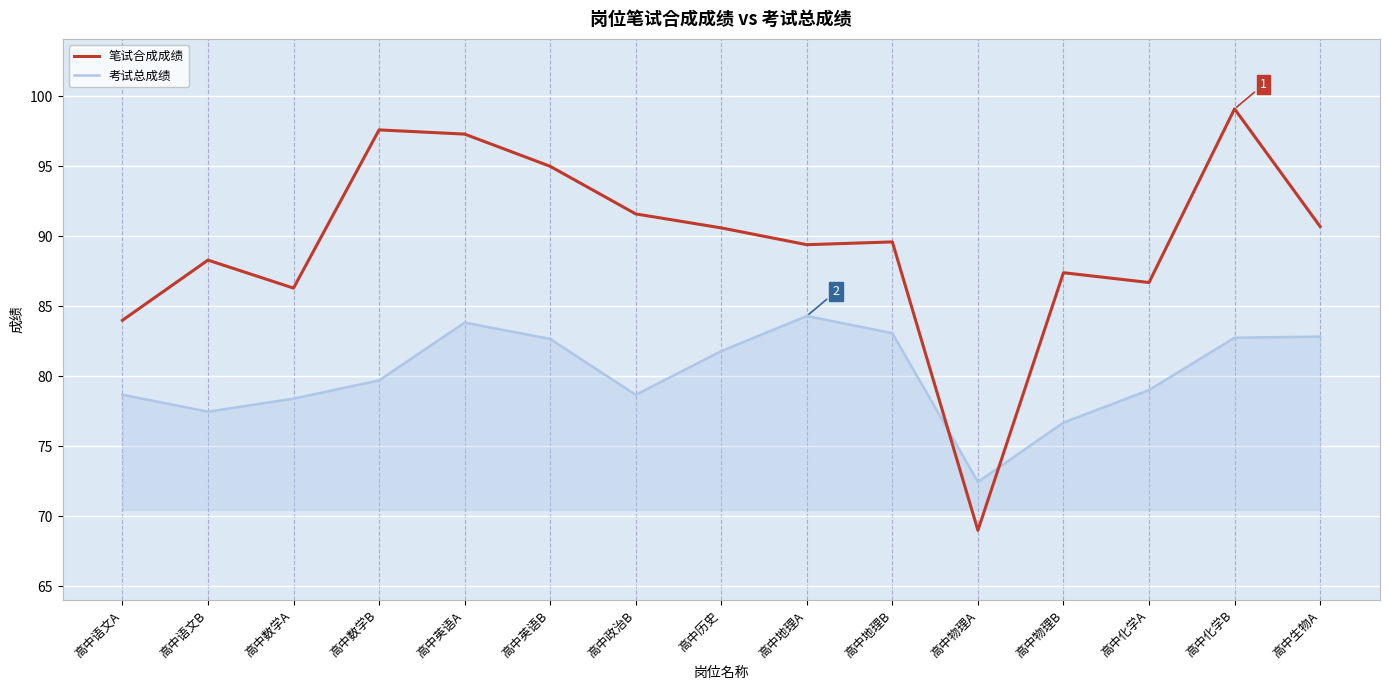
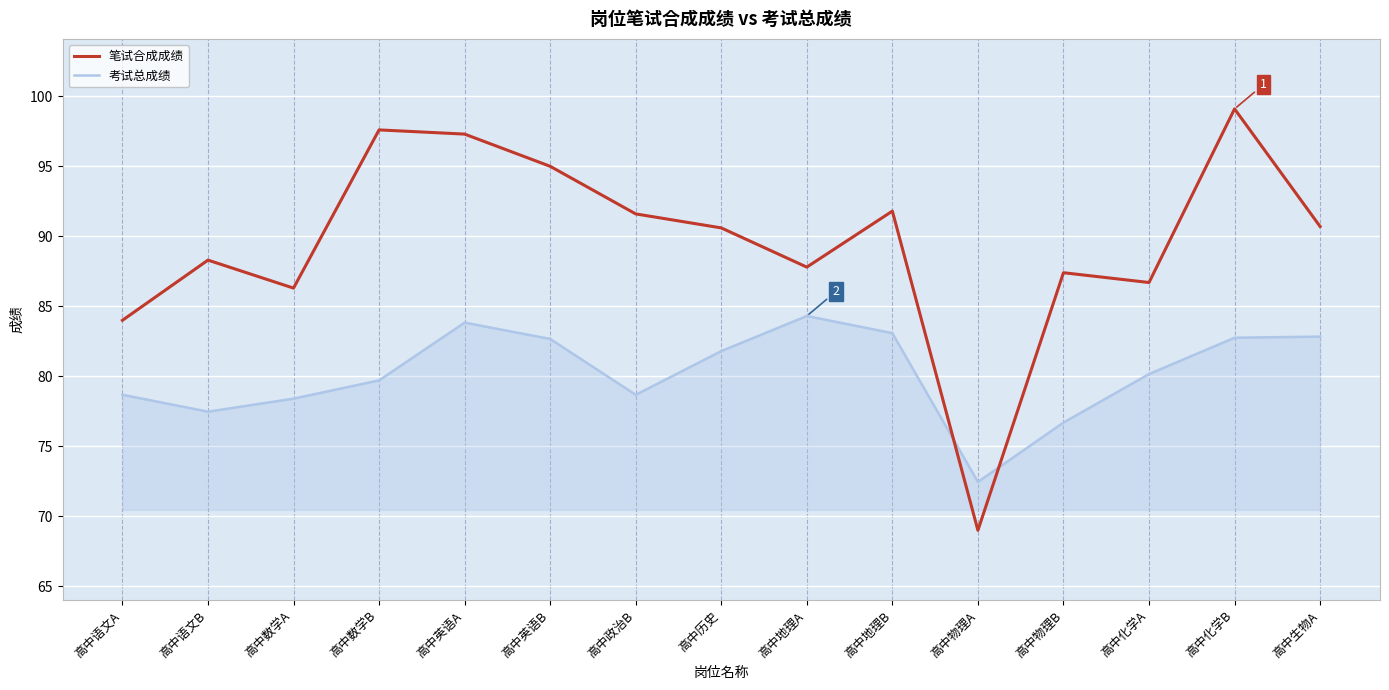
  {
    "笔试合成成绩": {
      "高中语文A": 84.0,
      "高中语文B": 88.3,
      "高中数学A": 86.3,
      "高中数学B": 97.6,
      "高中英语A": 97.3,
      "高中英语B": 95.0,
      "高中政治B": 91.6,
      "高中历史": 90.6,
-     "高中地理A": 89.4,
-     "高中地理B": 89.6,
+     "高中地理A": 87.8,
+     "高中地理B": 91.8,
      "高中物理A": 69.0,
      "高中物理B": 87.4,
      "高中化学A": 86.7,
      "高中化学B": 99.1,
      "高中生物A": 90.7
    },
    "考试总成绩": {
      "高中语文A": 78.7,
      "高中语文B": 77.5,
      "高中数学A": 78.4,
      "高中数学B": 79.7,
      "高中英语A": 83.8,
      "高中英语B": 82.7,
      "高中政治B": 78.7,
      "高中历史": 81.8,
      "高中地理A": 84.3,
      "高中地理B": 83.1,
      "高中物理A": 72.5,
      "高中物理B": 76.7,
-     "高中化学A": 79.0,
+     "高中化学A": 80.2,
      "高中化学B": 82.8,
      "高中生物A": 82.8
    }
  }
